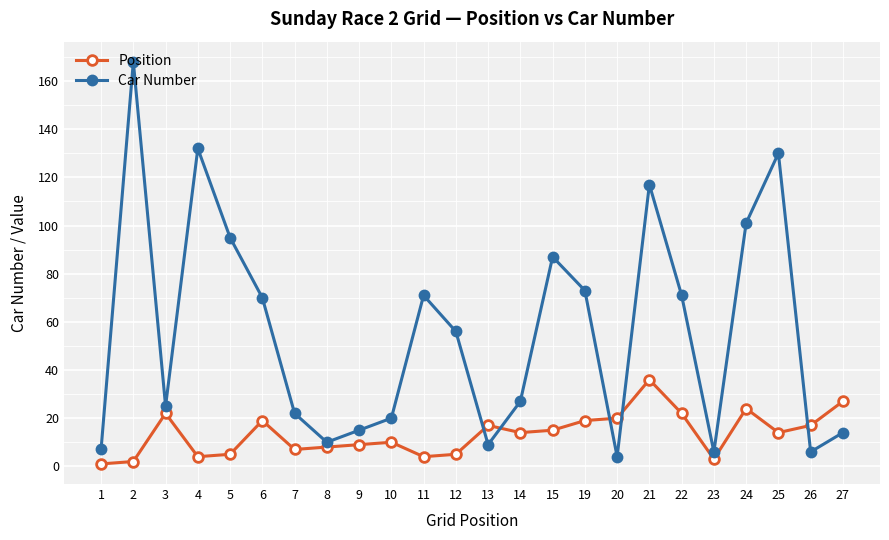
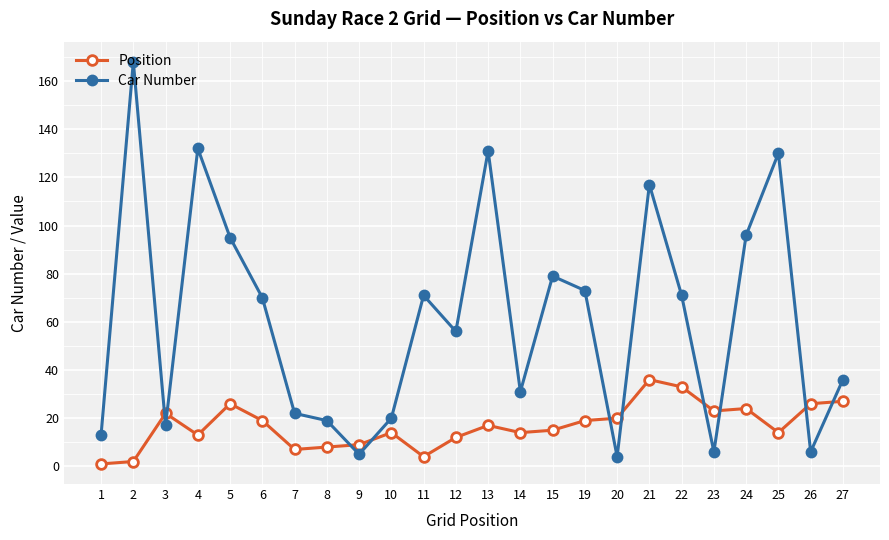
  {
    "Position": {
      "1": 1,
      "2": 2,
      "3": 22,
-     "4": 4,
-     "5": 5,
+     "4": 13,
+     "5": 26,
      "6": 19,
      "7": 7,
      "8": 8,
      "9": 9,
-     "10": 10,
+     "10": 14,
      "11": 4,
-     "12": 5,
+     "12": 12,
      "13": 17,
      "14": 14,
      "15": 15,
      "19": 19,
      "20": 20,
      "21": 36,
-     "22": 22,
-     "23": 3,
+     "22": 33,
+     "23": 23,
      "24": 24,
      "25": 14,
-     "26": 17,
+     "26": 26,
      "27": 27
    },
    "Car Number": {
-     "1": 7,
+     "1": 13,
      "2": 168,
-     "3": 25,
+     "3": 17,
      "4": 132,
      "5": 95,
      "6": 70,
      "7": 22,
-     "8": 10,
-     "9": 15,
+     "8": 19,
+     "9": 5,
      "10": 20,
      "11": 71,
      "12": 56,
-     "13": 9,
-     "14": 27,
-     "15": 87,
+     "13": 131,
+     "14": 31,
+     "15": 79,
      "19": 73,
      "20": 4,
      "21": 117,
      "22": 71,
      "23": 6,
-     "24": 101,
+     "24": 96,
      "25": 130,
      "26": 6,
-     "27": 14
+     "27": 36
    }
  }
